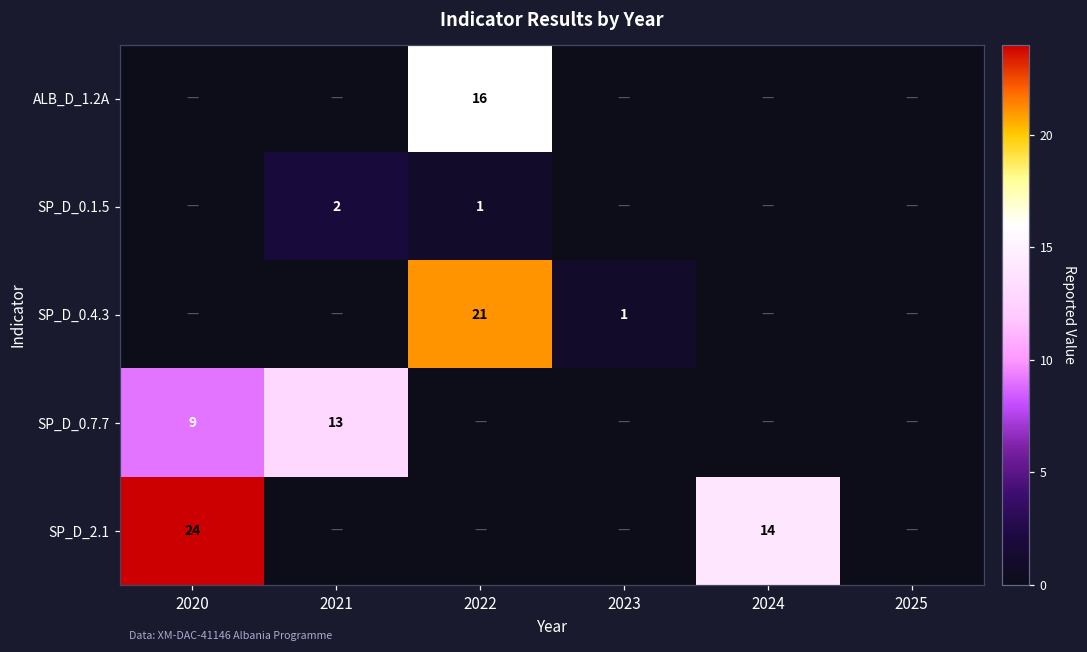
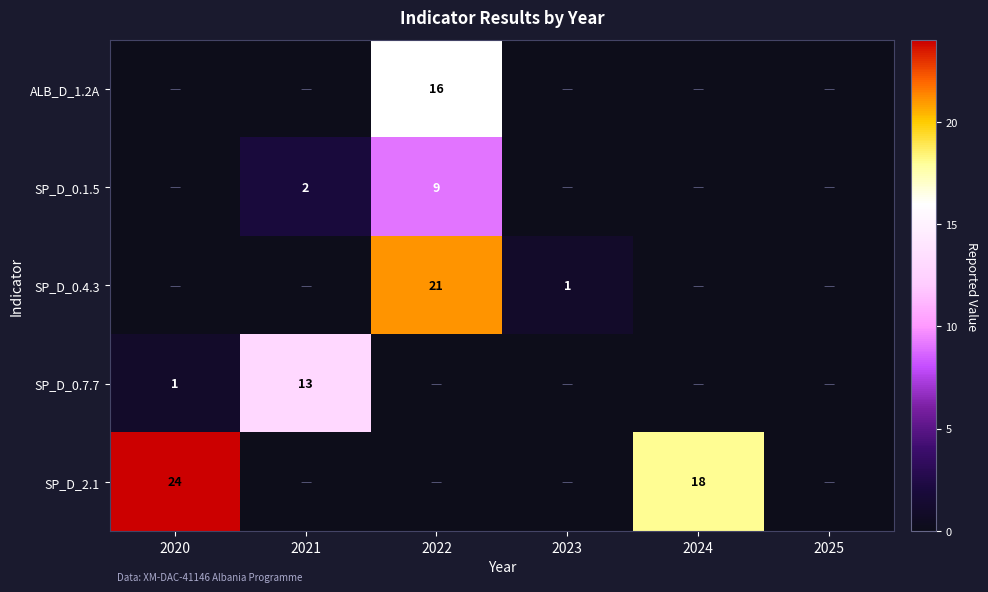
  {
    "ALB_D_1.2A": {
      "2022": 16
    },
    "SP_D_0.1.5": {
      "2021": 2,
-     "2022": 1
+     "2022": 9
    },
    "SP_D_0.4.3": {
      "2022": 21,
      "2023": 1
    },
    "SP_D_0.7.7": {
-     "2020": 9,
+     "2020": 1,
      "2021": 13
    },
    "SP_D_2.1": {
      "2020": 24,
-     "2024": 14
+     "2024": 18
    }
  }
